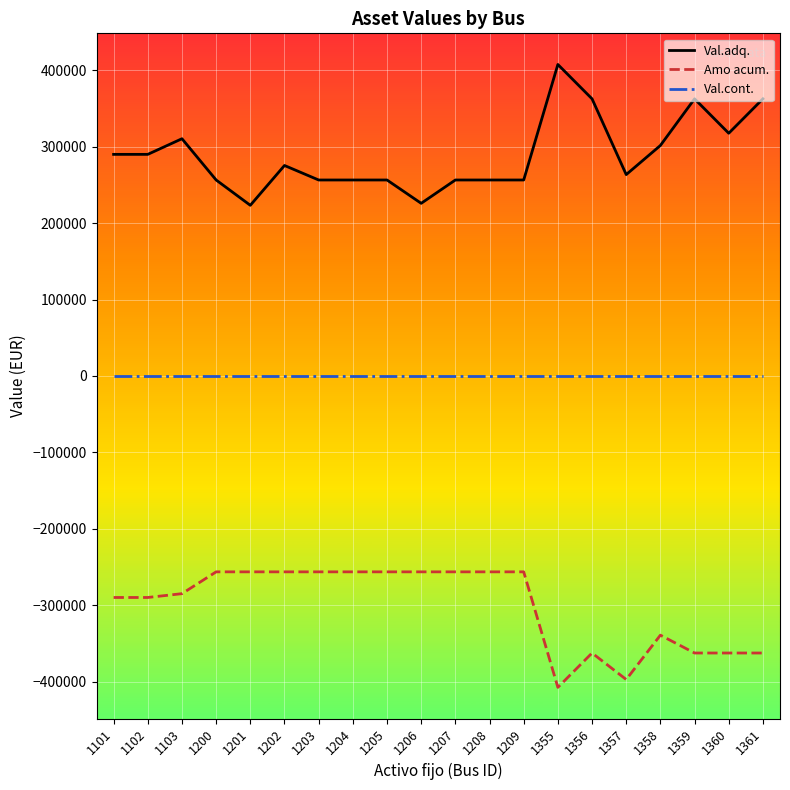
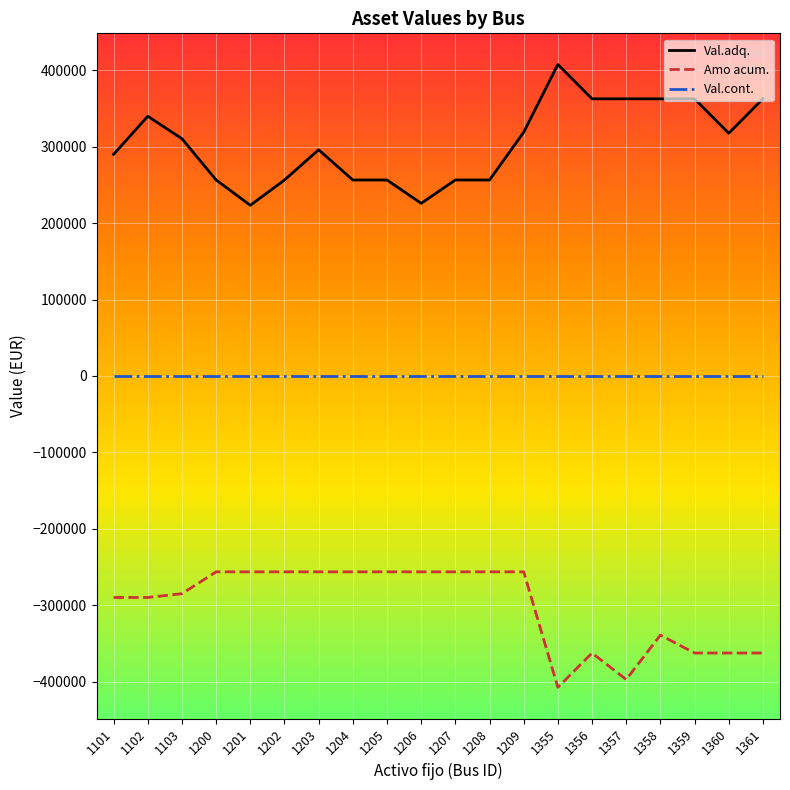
  {
    "Val.adq.": {
      "1101": 290000,
-     "1102": 290000,
+     "1102": 340000,
      "1103": 310000,
      "1200": 260000,
      "1201": 220000,
-     "1202": 280000,
-     "1203": 260000,
+     "1202": 260000,
+     "1203": 300000,
      "1204": 260000,
      "1205": 260000,
      "1206": 230000,
      "1207": 260000,
      "1208": 260000,
-     "1209": 260000,
+     "1209": 320000,
      "1355": 410000,
      "1356": 360000,
-     "1357": 260000,
-     "1358": 300000,
+     "1357": 360000,
+     "1358": 360000,
      "1360": 320000
    },
    "Amo acum.": {
      "1101": -290000,
      "1102": -290000,
      "1103": -290000,
      "1200": -260000,
      "1201": -260000,
      "1202": -260000,
      "1203": -260000,
      "1204": -260000,
      "1205": -260000,
      "1206": -260000,
      "1207": -260000,
      "1208": -260000,
      "1209": -260000,
      "1355": -410000,
      "1356": -360000,
      "1357": -400000,
      "1358": -340000,
      "1359": -360000,
      "1360": -360000,
      "1361": -360000
    },
    "Val.cont.": {
      "1101": 0,
      "1102": 0,
      "1103": 0,
      "1200": 0,
      "1201": 0,
      "1202": 0,
      "1203": 0,
      "1204": 0,
      "1205": 0,
      "1206": 0,
      "1207": 0,
      "1208": 0,
      "1209": 0,
      "1355": 0,
      "1356": 0,
      "1357": 0,
      "1358": 0,
      "1359": 0,
      "1360": 0,
      "1361": 0
    }
  }
